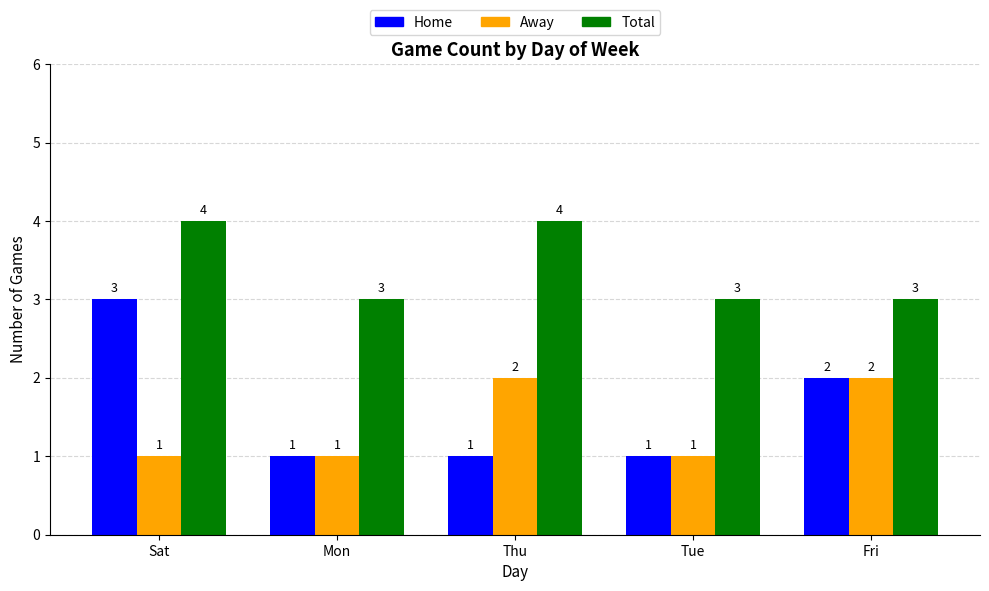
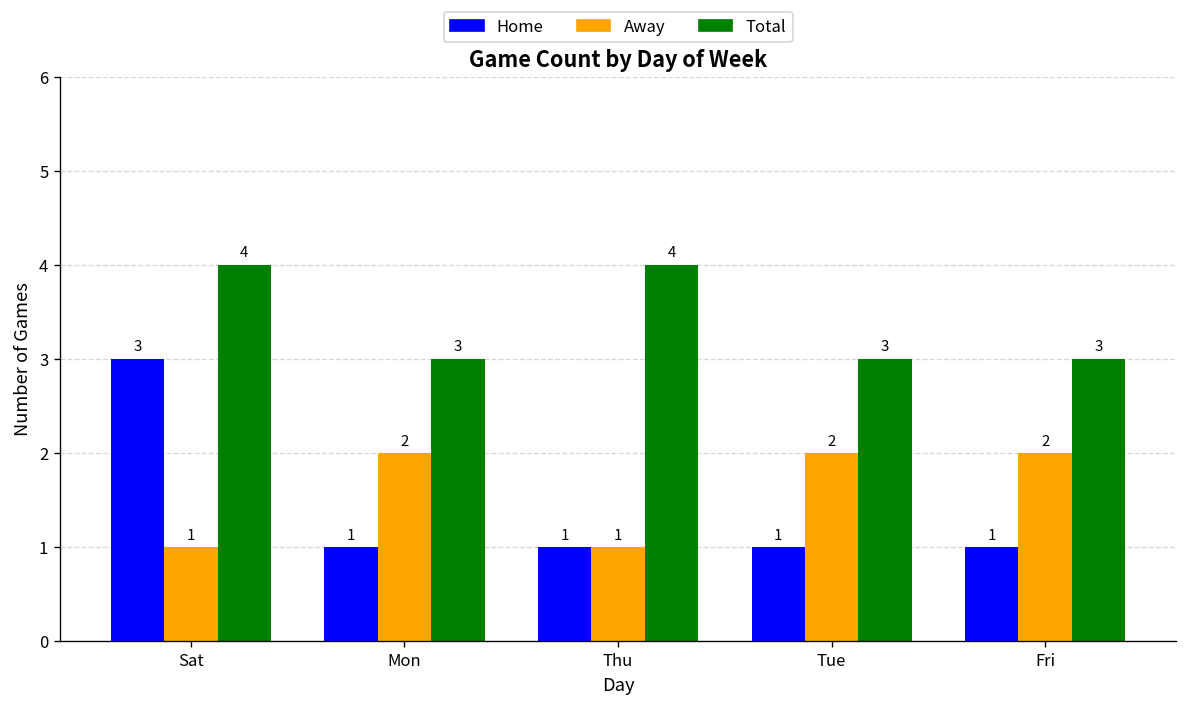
  {
    "Home": {
      "Sat": 3,
      "Mon": 1,
      "Thu": 1,
      "Tue": 1,
-     "Fri": 2
+     "Fri": 1
    },
    "Away": {
      "Sat": 1,
-     "Mon": 1,
-     "Thu": 2,
-     "Tue": 1,
+     "Mon": 2,
+     "Thu": 1,
+     "Tue": 2,
      "Fri": 2
    },
    "Total": {
      "Sat": 4,
      "Mon": 3,
      "Thu": 4,
      "Tue": 3,
      "Fri": 3
    }
  }
